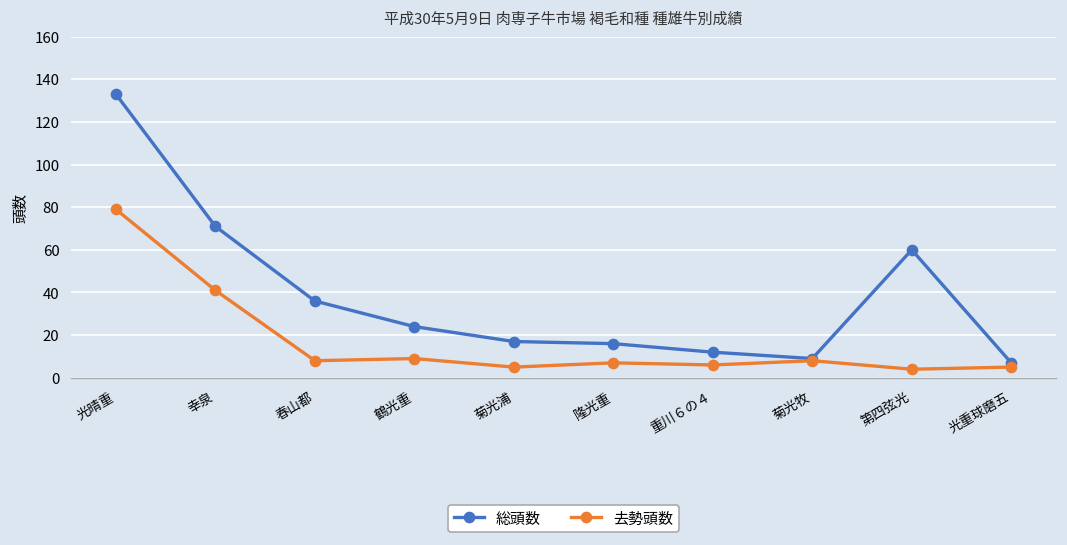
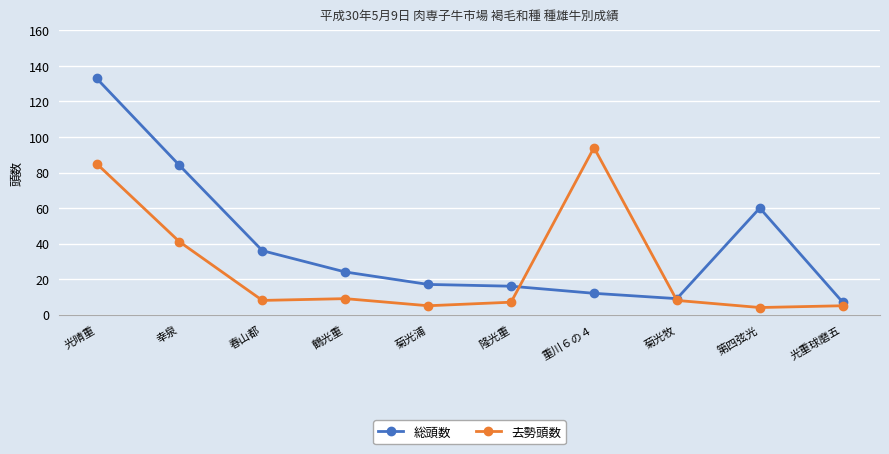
  {
    "総頭数": {
      "光晴重": 133,
-     "幸泉": 71,
+     "幸泉": 84,
      "春山都": 36,
      "鶴光重": 24,
      "菊光浦": 17,
      "隆光重": 16,
      "重川６の４": 12,
      "第四弦光": 60,
      "光重球磨五": 7
    },
    "去勢頭数": {
-     "光晴重": 79,
+     "光晴重": 85,
      "幸泉": 41,
      "春山都": 8,
      "鶴光重": 9,
      "菊光浦": 5,
      "隆光重": 7,
-     "重川６の４": 6,
+     "重川６の４": 94,
      "第四弦光": 4,
      "光重球磨五": 5
    }
  }
